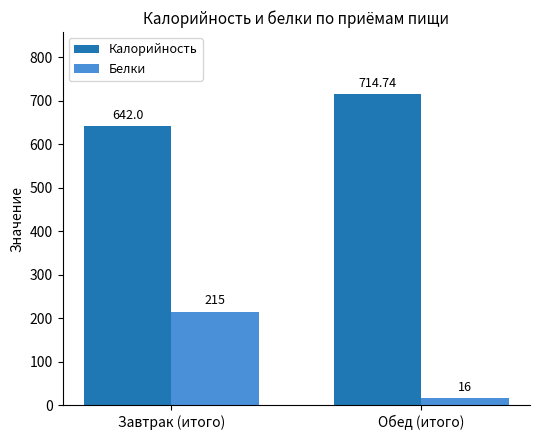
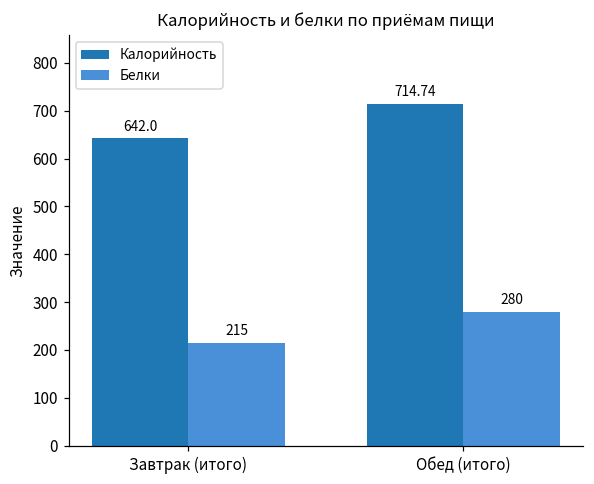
  {
    "Калорийность": {
      "Завтрак (итого)": 642.0,
      "Обед (итого)": 714.74
    },
    "Белки": {
      "Завтрак (итого)": 215,
-     "Обед (итого)": 16
+     "Обед (итого)": 280
    }
  }
